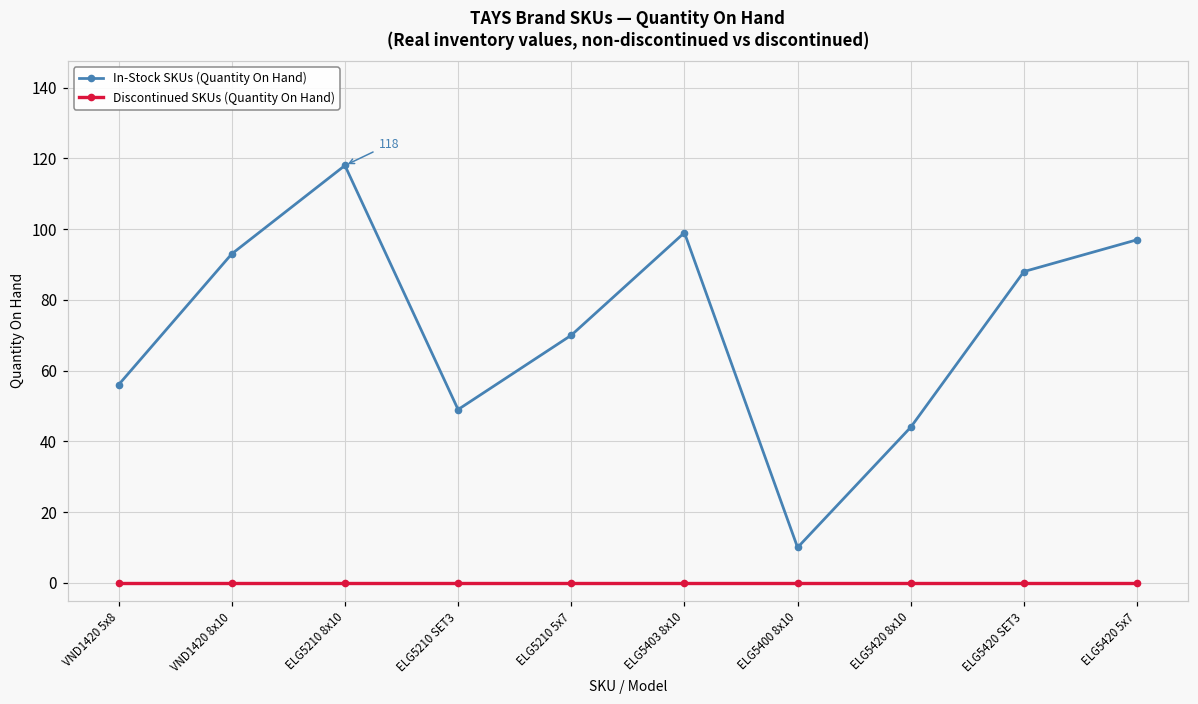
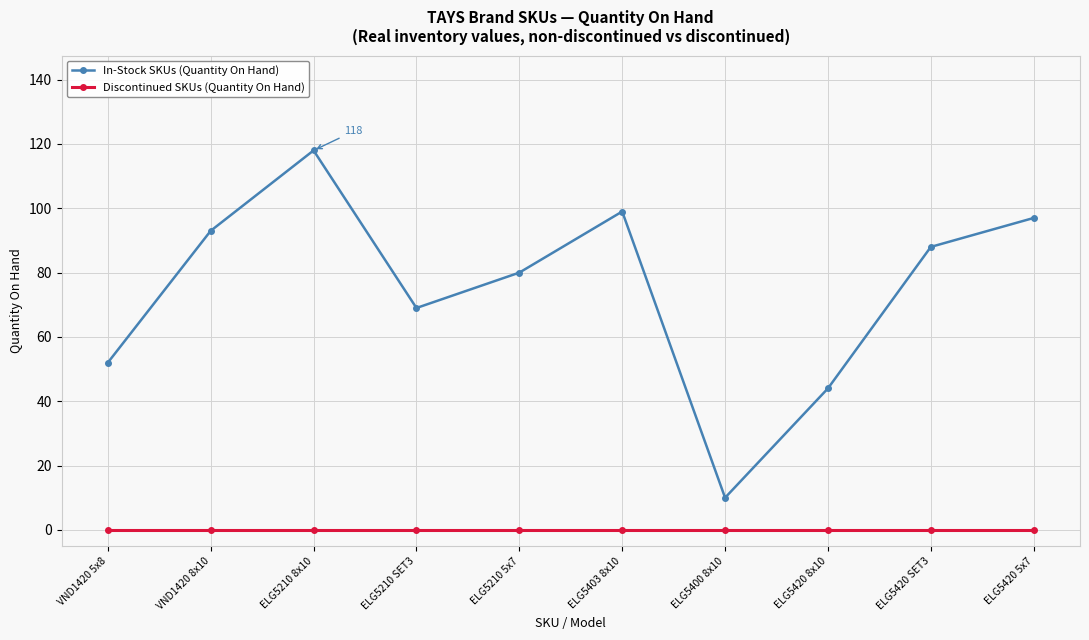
  {
    "In-Stock SKUs (Quantity On Hand)": {
-     "VND1420 5x8": 56,
+     "VND1420 5x8": 52,
      "VND1420 8x10": 93,
-     "ELG5210 SET3": 49,
-     "ELG5210 5x7": 70,
+     "ELG5210 SET3": 69,
+     "ELG5210 5x7": 80,
      "ELG5403 8x10": 99,
      "ELG5400 8x10": 10,
      "ELG5420 8x10": 44,
      "ELG5420 SET3": 88,
      "ELG5420 5x7": 97
    },
    "Discontinued SKUs (Quantity On Hand)": {
      "VND1420 5x8": 0,
      "VND1420 8x10": 0,
      "ELG5210 8x10": 0,
      "ELG5210 SET3": 0,
      "ELG5210 5x7": 0,
      "ELG5403 8x10": 0,
      "ELG5400 8x10": 0,
      "ELG5420 8x10": 0,
      "ELG5420 SET3": 0,
      "ELG5420 5x7": 0
    }
  }
